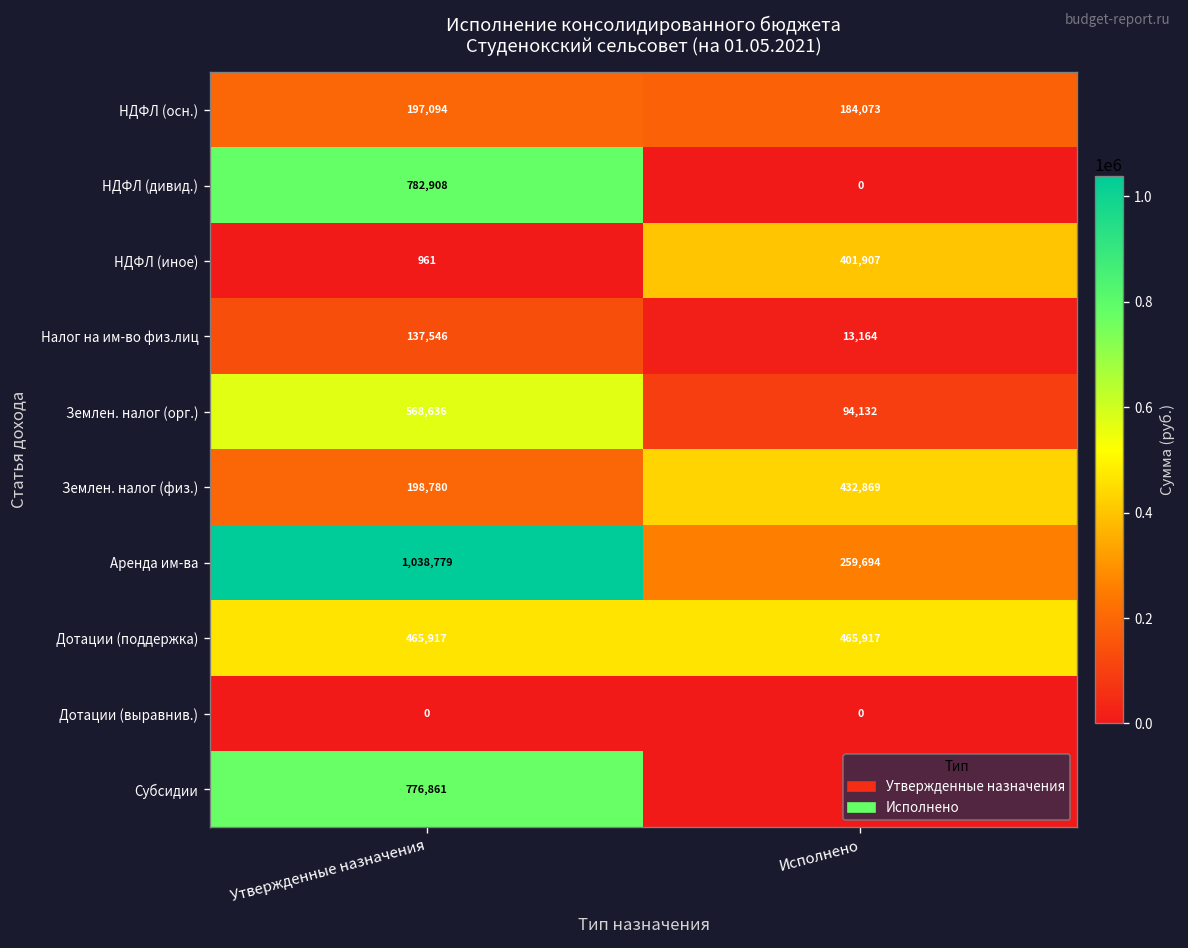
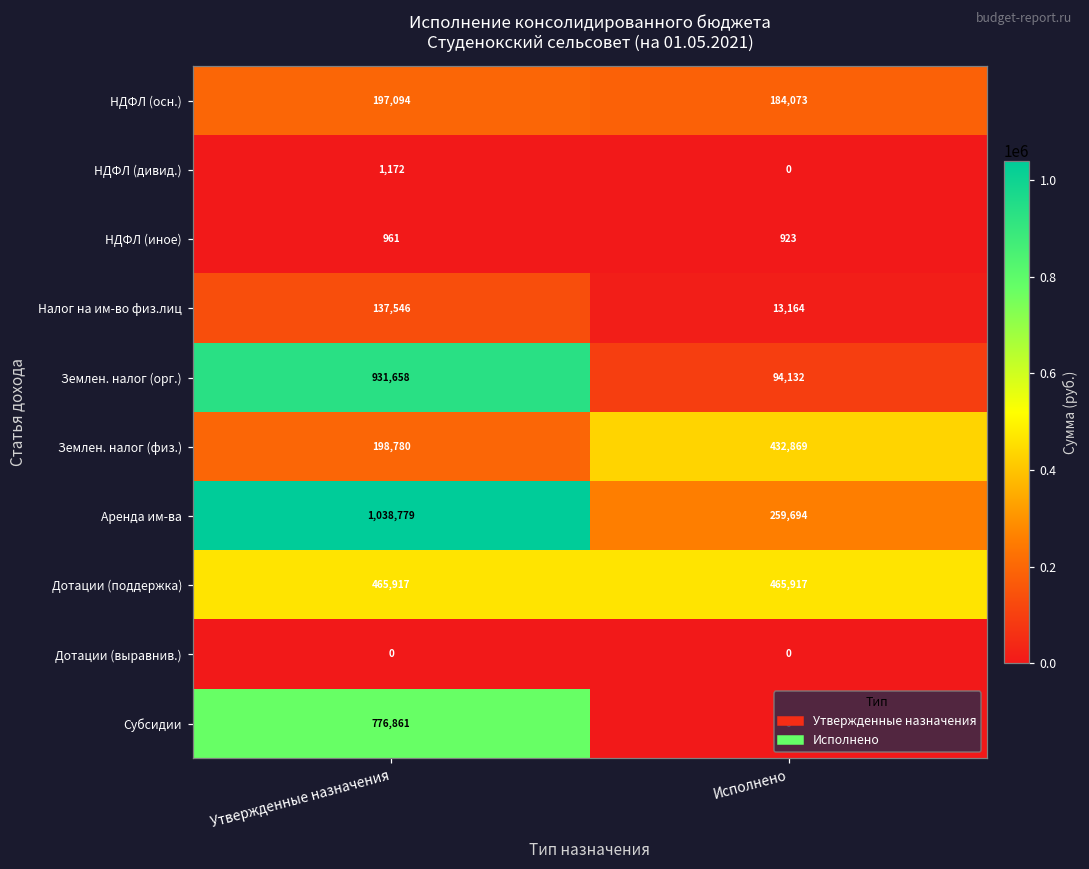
  {
    "НДФЛ (осн.)": {
      "Утвержденные назначения": "197,094",
      "Исполнено": "184,073"
    },
    "НДФЛ (дивид.)": {
-     "Утвержденные назначения": "782,908",
+     "Утвержденные назначения": "1,172",
      "Исполнено": "0"
    },
    "НДФЛ (иное)": {
      "Утвержденные назначения": "961",
-     "Исполнено": "401,907"
+     "Исполнено": "923"
    },
    "Налог на им-во физ.лиц": {
      "Утвержденные назначения": "137,546",
      "Исполнено": "13,164"
    },
    "Землен. налог (орг.)": {
-     "Утвержденные назначения": "568,636",
+     "Утвержденные назначения": "931,658",
      "Исполнено": "94,132"
    },
    "Землен. налог (физ.)": {
      "Утвержденные назначения": "198,780",
      "Исполнено": "432,869"
    },
    "Аренда им-ва": {
      "Утвержденные назначения": "1,038,779",
      "Исполнено": "259,694"
    },
    "Дотации (поддержка)": {
      "Утвержденные назначения": "465,917",
      "Исполнено": "465,917"
    },
    "Дотации (выравнив.)": {
      "Утвержденные назначения": "0",
      "Исполнено": "0"
    },
    "Субсидии": {
      "Утвержденные назначения": "776,861"
    }
  }
